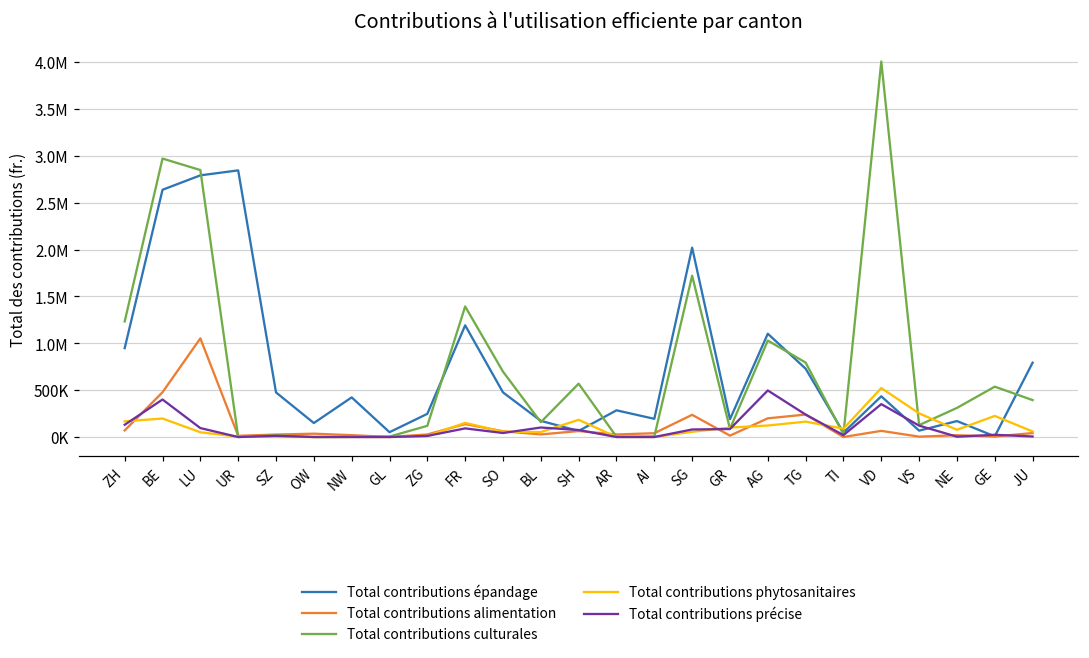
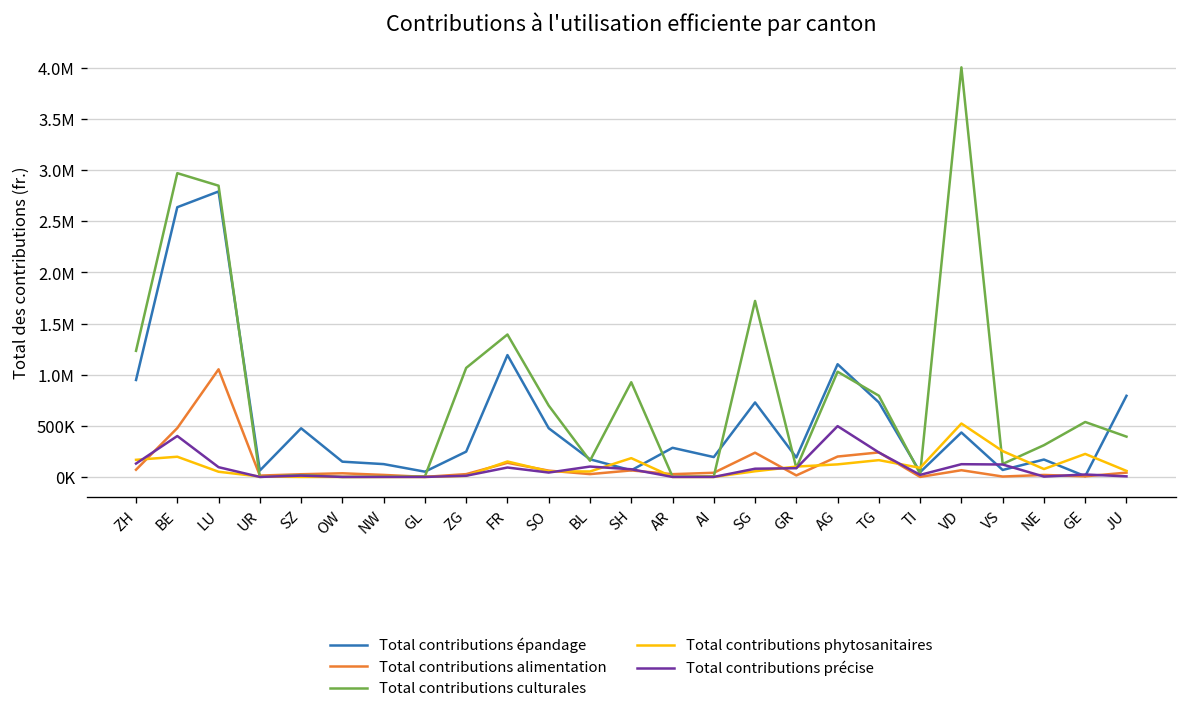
  {
    "Total contributions épandage": {
      "ZH": 900000,
      "BE": 2600000,
      "LU": 2800000,
-     "UR": 2800000,
+     "UR": 100000,
      "SZ": 500000,
      "OW": 100000,
-     "NW": 400000,
+     "NW": 100000,
      "GL": 100000,
      "ZG": 200000,
      "FR": 1200000,
      "SO": 500000,
      "AR": 300000,
      "AI": 200000,
-     "SG": 2000000,
+     "SG": 700000,
      "GR": 200000,
      "AG": 1100000,
      "TG": 700000,
      "VD": 400000,
      "VS": 100000,
      "NE": 200000,
      "JU": 800000
    },
    "Total contributions alimentation": {
      "ZH": 100000,
      "BE": 500000,
      "LU": 1100000,
      "OW": 0,
      "AI": 0,
      "SG": 200000,
      "GR": 0,
      "AG": 200000,
      "VD": 100000,
      "VS": 0
    },
    "Total contributions culturales": {
      "ZH": 1200000,
      "BE": 3000000,
      "LU": 2800000,
-     "ZG": 100000,
+     "ZG": 1100000,
      "FR": 1400000,
      "SO": 700000,
-     "SH": 600000,
+     "SH": 900000,
      "SG": 1700000,
      "AG": 1000000,
      "TG": 800000,
      "VD": 4000000,
      "NE": 300000,
      "GE": 500000,
      "JU": 400000
    },
    "Total contributions phytosanitaires": {
      "ZH": 200000,
      "BE": 200000,
      "LU": 100000,
      "SH": 200000,
      "AG": 100000,
      "TG": 200000,
      "TI": 100000,
      "VD": 500000,
      "VS": 300000,
      "NE": 100000,
      "GE": 200000
    },
    "Total contributions précise": {
      "ZH": 100000,
      "BE": 400000,
      "LU": 100000,
      "FR": 100000,
      "BL": 100000,
      "AG": 500000,
-     "VD": 400000,
+     "VD": 100000,
      "JU": 0
    }
  }
